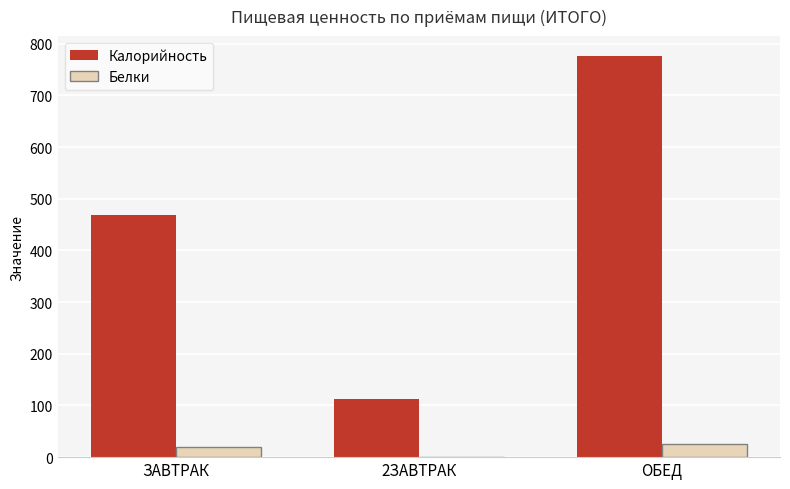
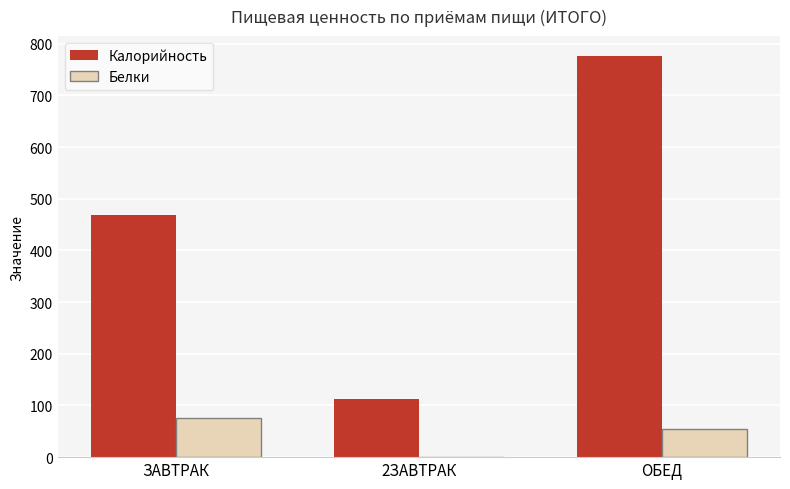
  {
    "Калорийность": {
      "ЗАВТРАК": 470,
      "2ЗАВТРАК": 110,
      "ОБЕД": 780
    },
    "Белки": {
-     "ЗАВТРАК": 20,
-     "ОБЕД": 30
+     "ЗАВТРАК": 80,
+     "ОБЕД": 60
    }
  }
